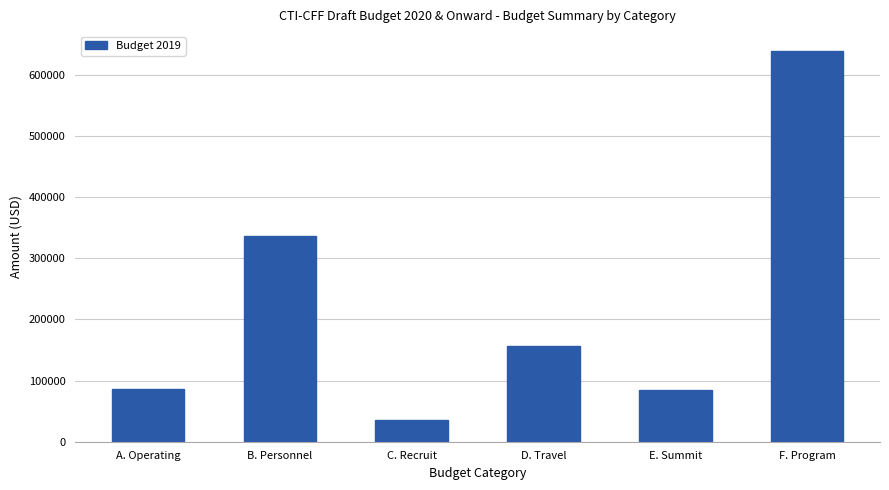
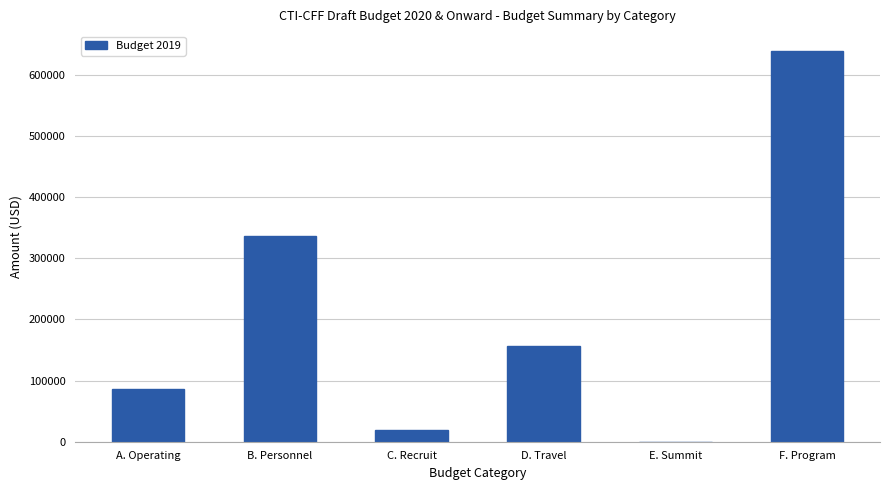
  {
    "A. Operating": 90000,
    "B. Personnel": 340000,
-   "C. Recruit": 40000,
+   "C. Recruit": 20000,
    "D. Travel": 160000,
-   "E. Summit": 80000,
+   "E. Summit": 0,
    "F. Program": 640000
  }
